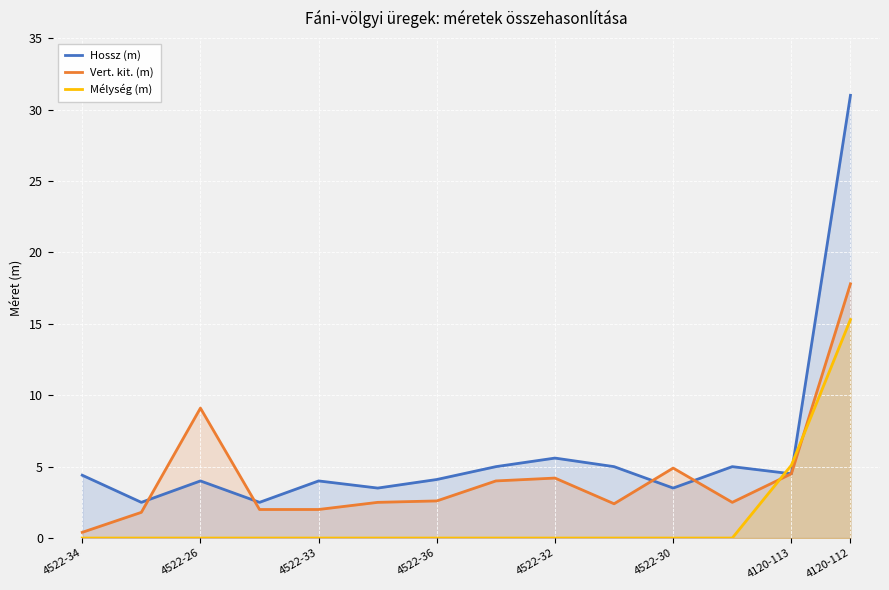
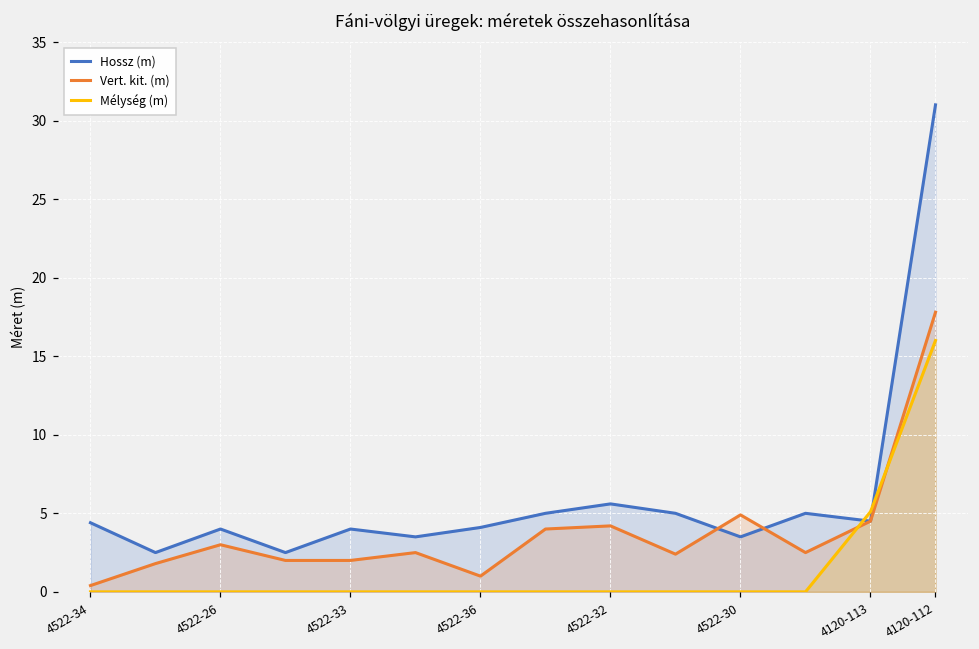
  {
    "Hossz (m)": {
      "4522-34": 4.4,
      "4522-26": 4.0,
      "4522-33": 4.0,
      "4522-36": 4.1,
      "4522-32": 5.6,
      "4522-30": 3.5,
      "4120-112": 31.0
    },
    "Vert. kit. (m)": {
      "4522-34": 0.4,
-     "4522-26": 9.1,
+     "4522-26": 3.0,
      "4522-33": 2.0,
-     "4522-36": 2.6,
+     "4522-36": 1.0,
      "4522-32": 4.2,
      "4522-30": 4.9,
      "4120-112": 17.8
    },
    "Mélység (m)": {
      "4522-34": 0.0,
      "4522-26": 0.0,
      "4522-33": 0.0,
      "4522-36": 0.0,
      "4522-32": 0.0,
      "4522-30": 0.0,
      "4120-113": 5.1,
-     "4120-112": 15.3
+     "4120-112": 16.0
    }
  }
